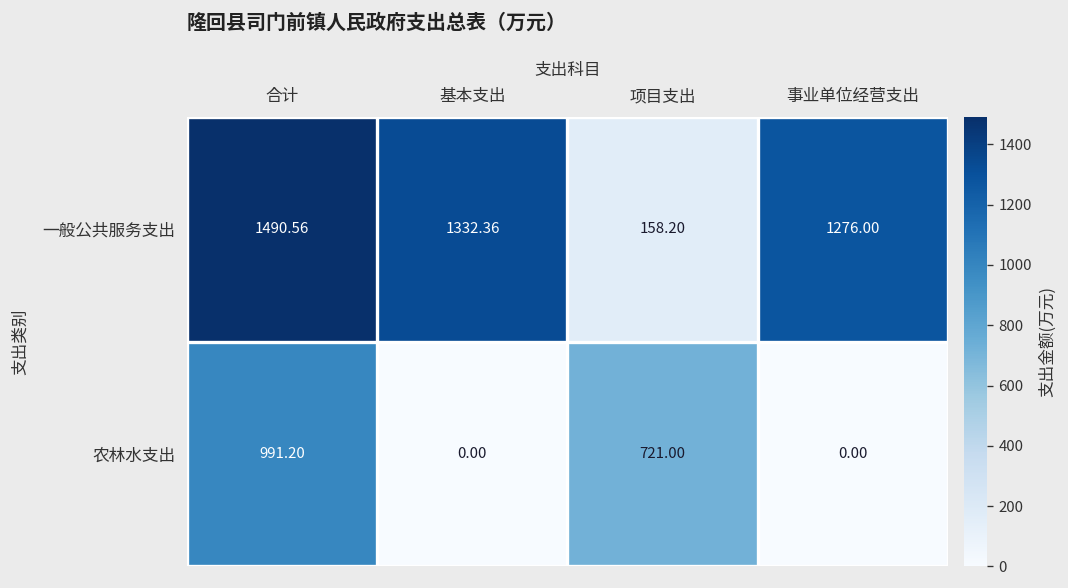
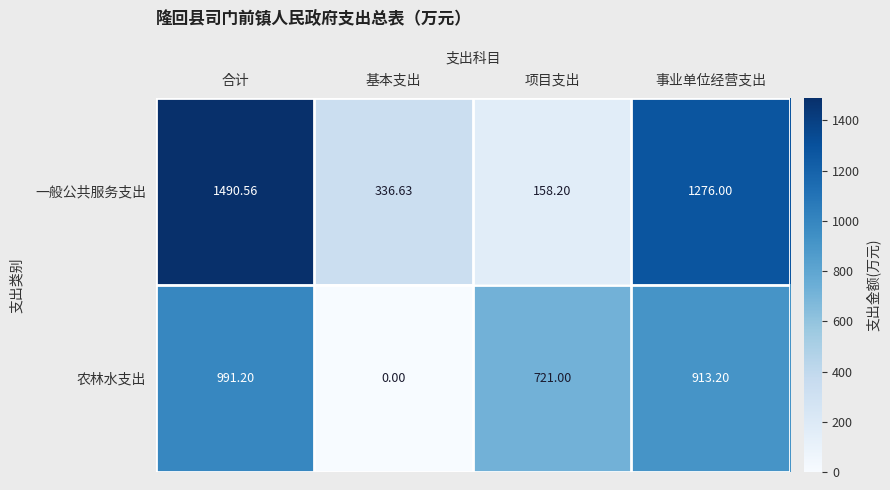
  {
    "一般公共服务支出": {
      "合计": 1490.56,
-     "基本支出": 1332.36,
+     "基本支出": 336.63,
      "项目支出": 158.20,
      "事业单位经营支出": 1276.00
    },
    "农林水支出": {
      "合计": 991.20,
      "基本支出": 0.00,
      "项目支出": 721.00,
-     "事业单位经营支出": 0.00
+     "事业单位经营支出": 913.20
    }
  }
